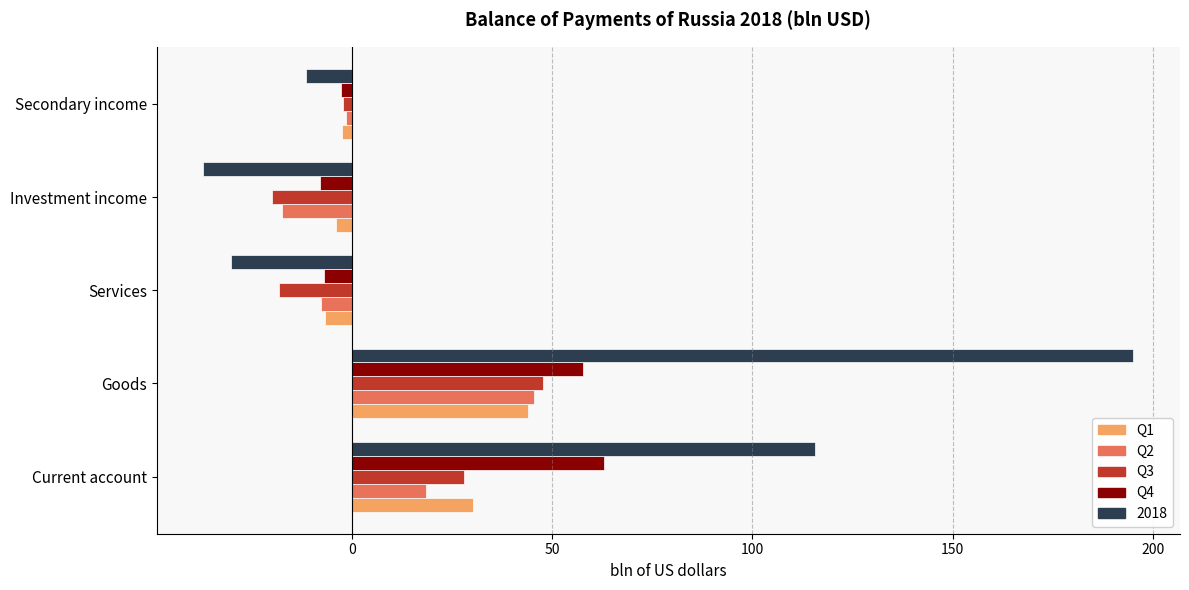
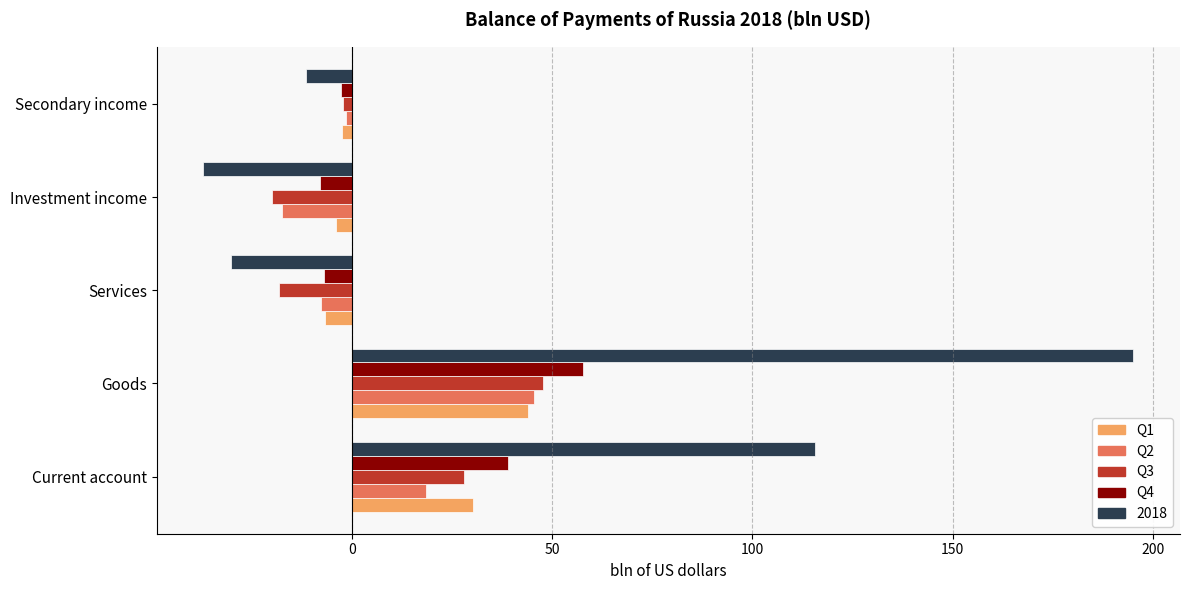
  {
    "Q3": {
      "Secondary income": -2,
      "Investment income": -20,
      "Services": -18,
      "Goods": 48,
      "Current account": 28
    },
    "Q4": {
      "Secondary income": -3,
      "Investment income": -8,
      "Services": -7,
      "Goods": 58,
-     "Current account": 63
+     "Current account": 39
    },
    "2018": {
      "Secondary income": -12,
      "Investment income": -37,
      "Services": -30,
      "Goods": 195,
      "Current account": 116
    }
  }
